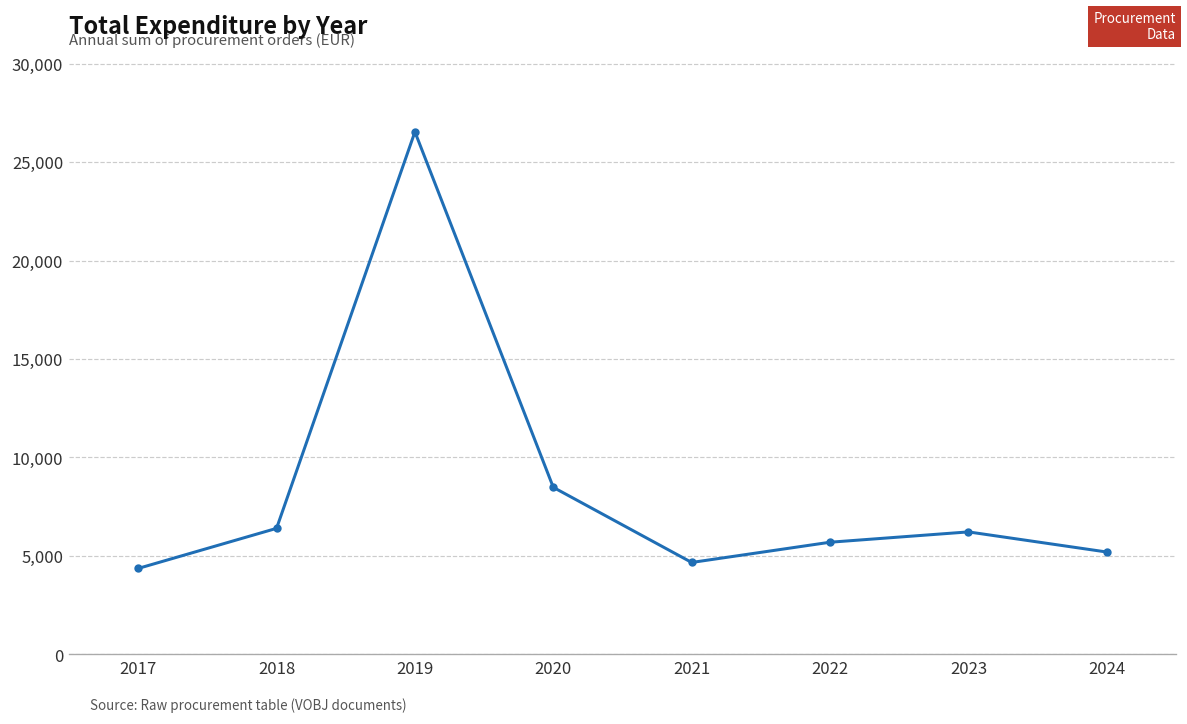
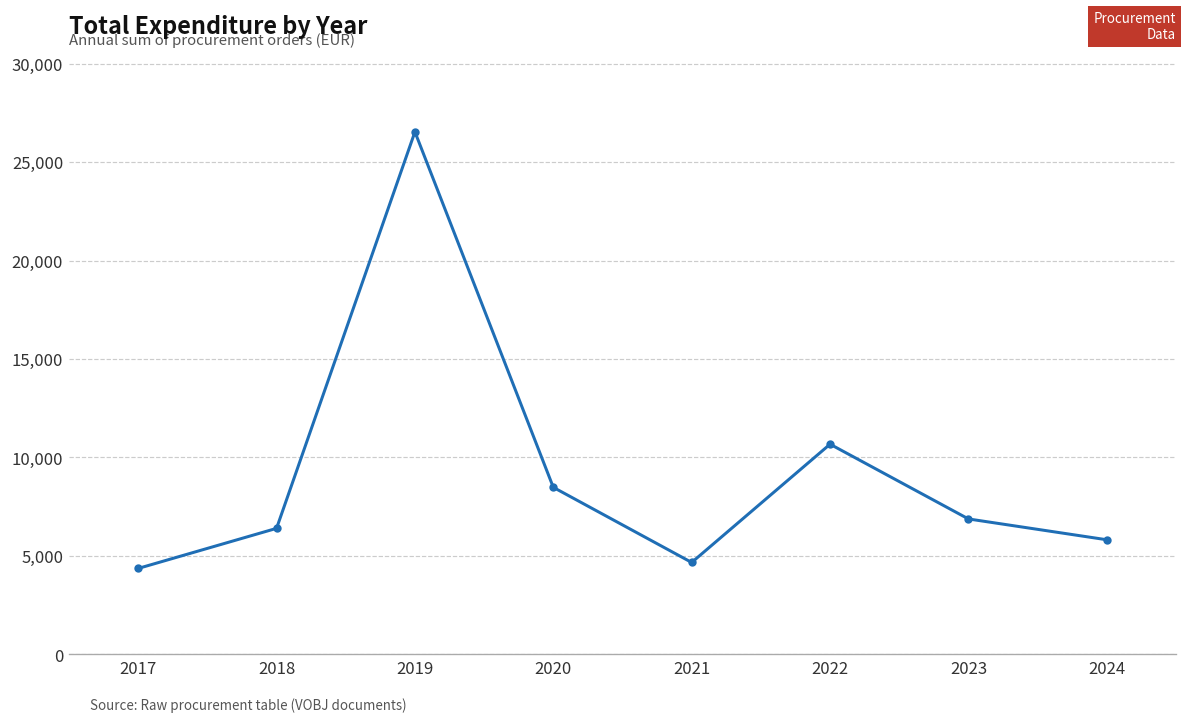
  {
    "2017": "4,400",
    "2018": "6,400",
    "2019": "26,500",
    "2020": "8,500",
    "2021": "4,700",
-   "2022": "5,700",
-   "2023": "6,200",
-   "2024": "5,200"
+   "2022": "10,700",
+   "2023": "6,900",
+   "2024": "5,800"
  }
